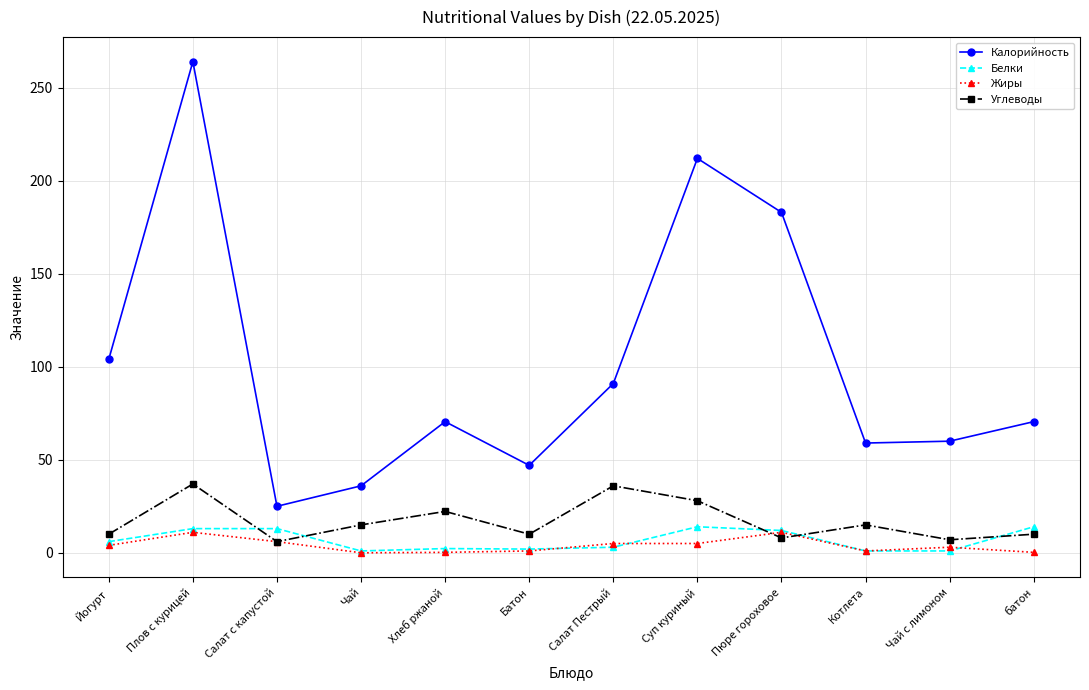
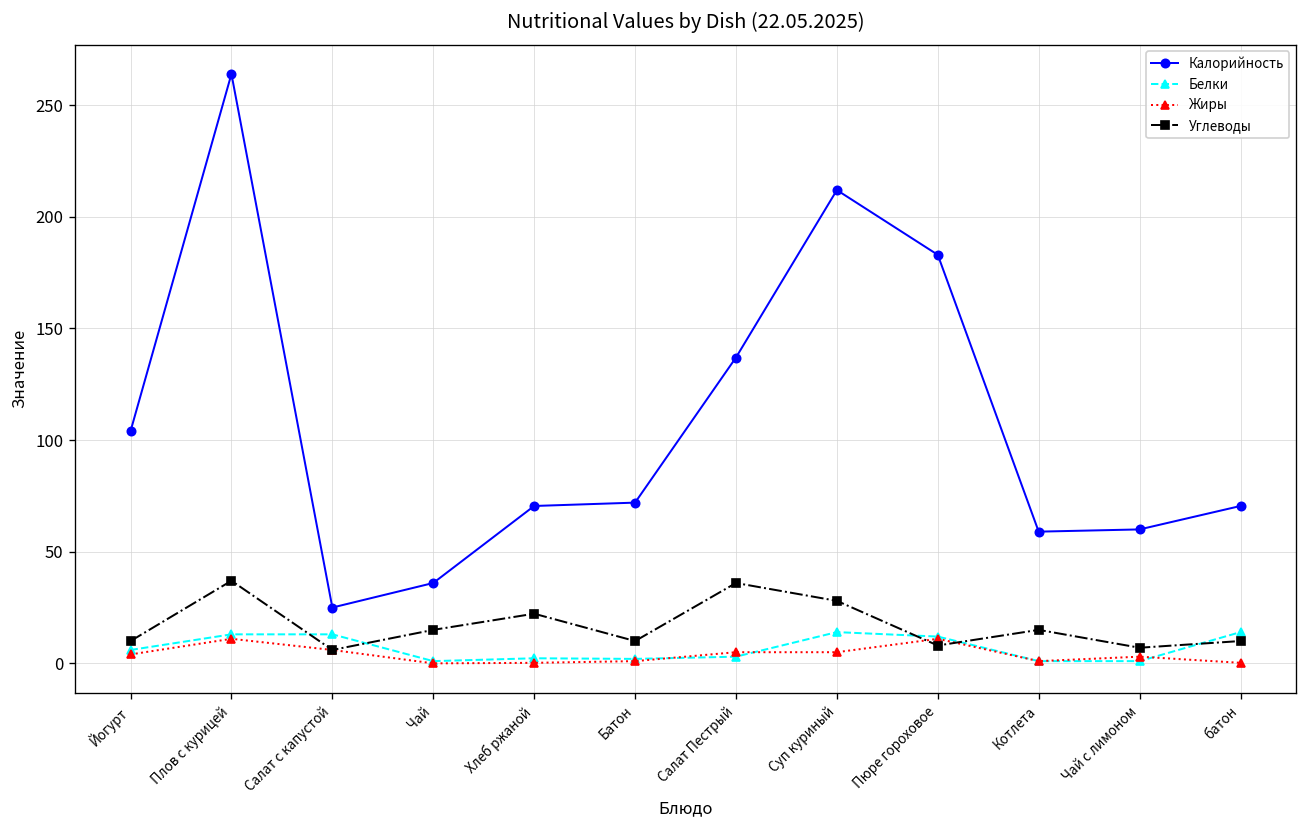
  {
    "Калорийность": {
      "Йогурт": 104,
      "Плов с курицей": 264,
      "Салат с капустой": 25,
      "Чай": 36,
      "Хлеб ржаной": 71,
-     "Батон": 47,
-     "Салат Пестрый": 91,
+     "Батон": 72,
+     "Салат Пестрый": 137,
      "Суп куриный": 212,
      "Пюре гороховое": 183,
      "Котлета": 59,
      "Чай с лимоном": 60,
      "батон": 71
    },
    "Белки": {
      "Йогурт": 6,
      "Плов с курицей": 13,
      "Салат с капустой": 13,
      "Хлеб ржаной": 2,
      "Салат Пестрый": 3,
      "Суп куриный": 14,
      "Чай с лимоном": 1,
      "батон": 14
    },
    "Жиры": {
      "Йогурт": 4,
      "Плов с курицей": 11,
      "Хлеб ржаной": 0,
      "Салат Пестрый": 5,
      "Суп куриный": 5,
      "Чай с лимоном": 3,
      "батон": 0
    },
    "Углеводы": {
      "Йогурт": 10,
      "Плов с курицей": 37,
      "Чай": 15,
      "Хлеб ржаной": 22,
      "Батон": 10,
      "Салат Пестрый": 36,
      "Суп куриный": 28,
      "Пюре гороховое": 8,
      "Котлета": 15,
      "Чай с лимоном": 7,
      "батон": 10
    }
  }
